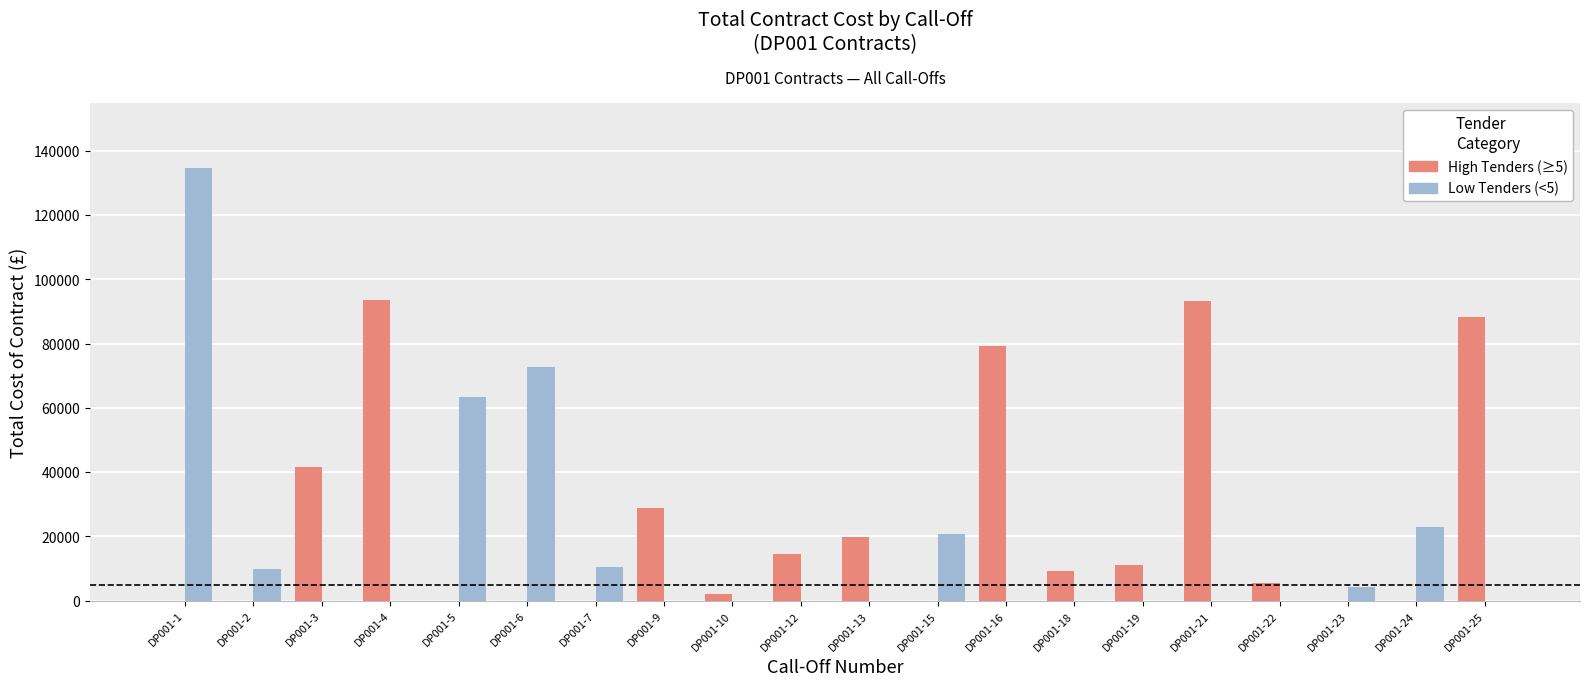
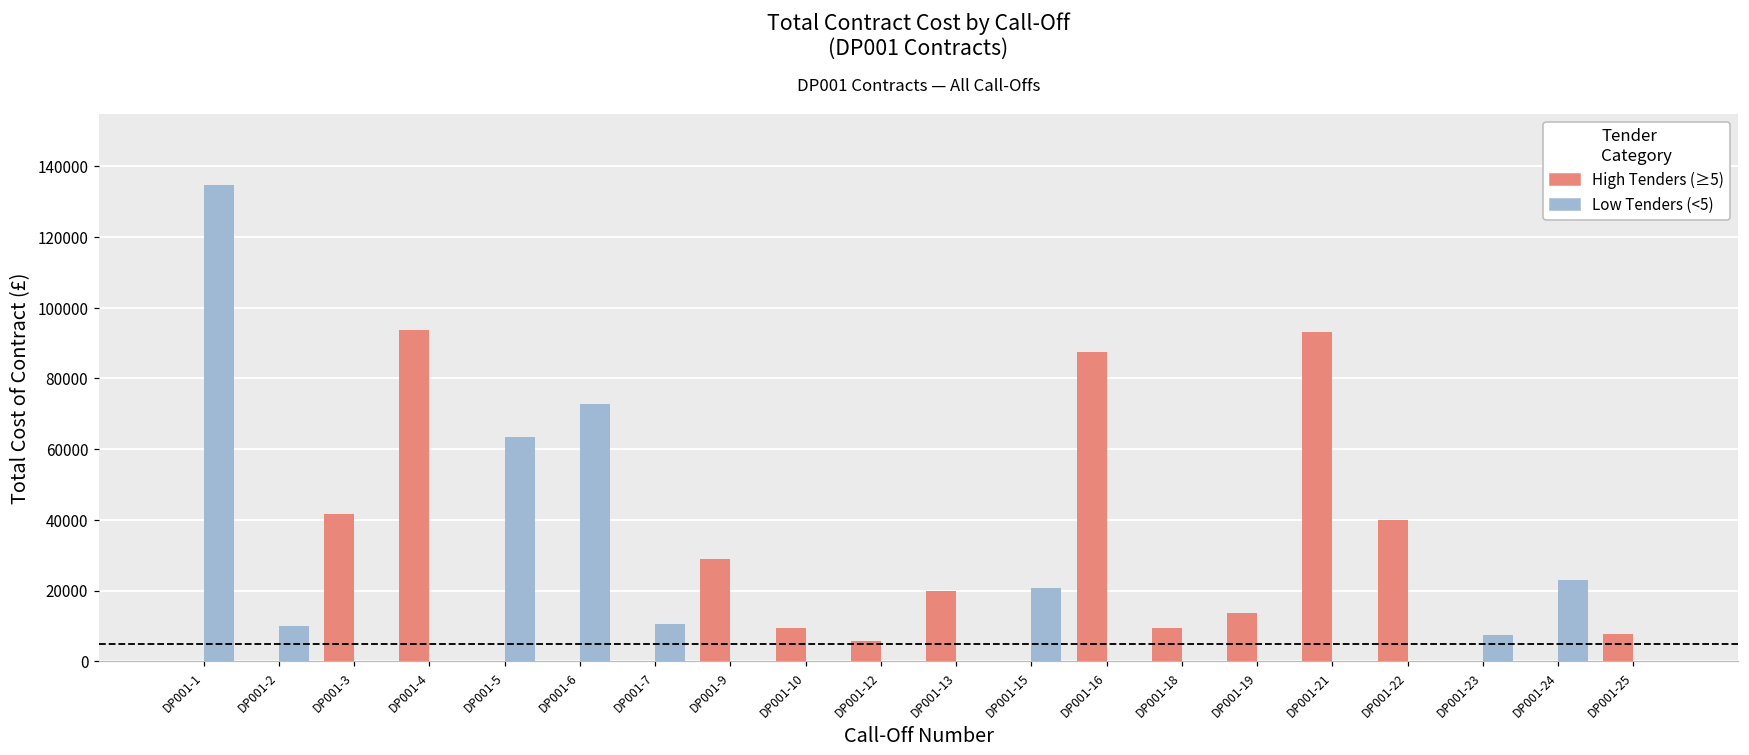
  {
    "High Tenders (≥5)": {
      "DP001-1": 0,
      "DP001-2": 0,
      "DP001-3": 42000,
      "DP001-4": 94000,
      "DP001-5": 0,
      "DP001-6": 0,
      "DP001-7": 0,
      "DP001-9": 29000,
-     "DP001-10": 2000,
-     "DP001-12": 15000,
+     "DP001-10": 10000,
+     "DP001-12": 6000,
      "DP001-13": 20000,
      "DP001-15": 0,
-     "DP001-16": 79000,
+     "DP001-16": 88000,
      "DP001-18": 9000,
-     "DP001-19": 11000,
+     "DP001-19": 14000,
      "DP001-21": 93000,
-     "DP001-22": 5000,
+     "DP001-22": 40000,
      "DP001-23": 0,
      "DP001-24": 0,
-     "DP001-25": 88000
+     "DP001-25": 8000
    },
    "Low Tenders (<5)": {
      "DP001-1": 135000,
      "DP001-2": 10000,
      "DP001-3": 0,
      "DP001-4": 0,
      "DP001-5": 63000,
      "DP001-6": 73000,
      "DP001-7": 11000,
      "DP001-9": 0,
      "DP001-10": 0,
      "DP001-12": 0,
      "DP001-13": 0,
      "DP001-15": 21000,
      "DP001-16": 0,
      "DP001-18": 0,
      "DP001-19": 0,
      "DP001-21": 0,
      "DP001-22": 0,
-     "DP001-23": 4000,
+     "DP001-23": 7000,
      "DP001-24": 23000,
      "DP001-25": 0
    }
  }
